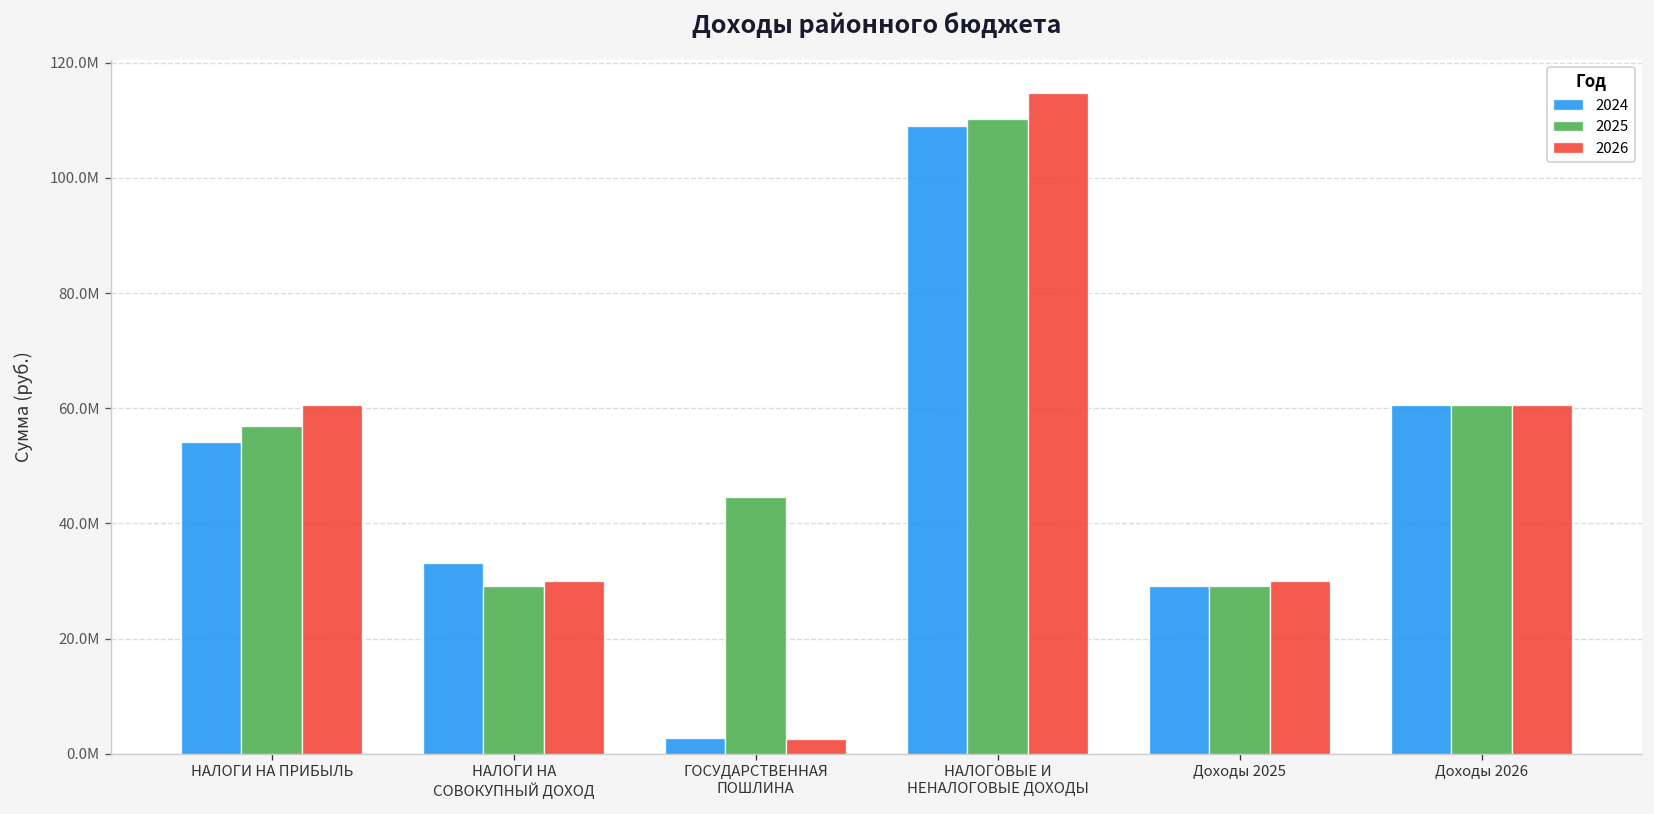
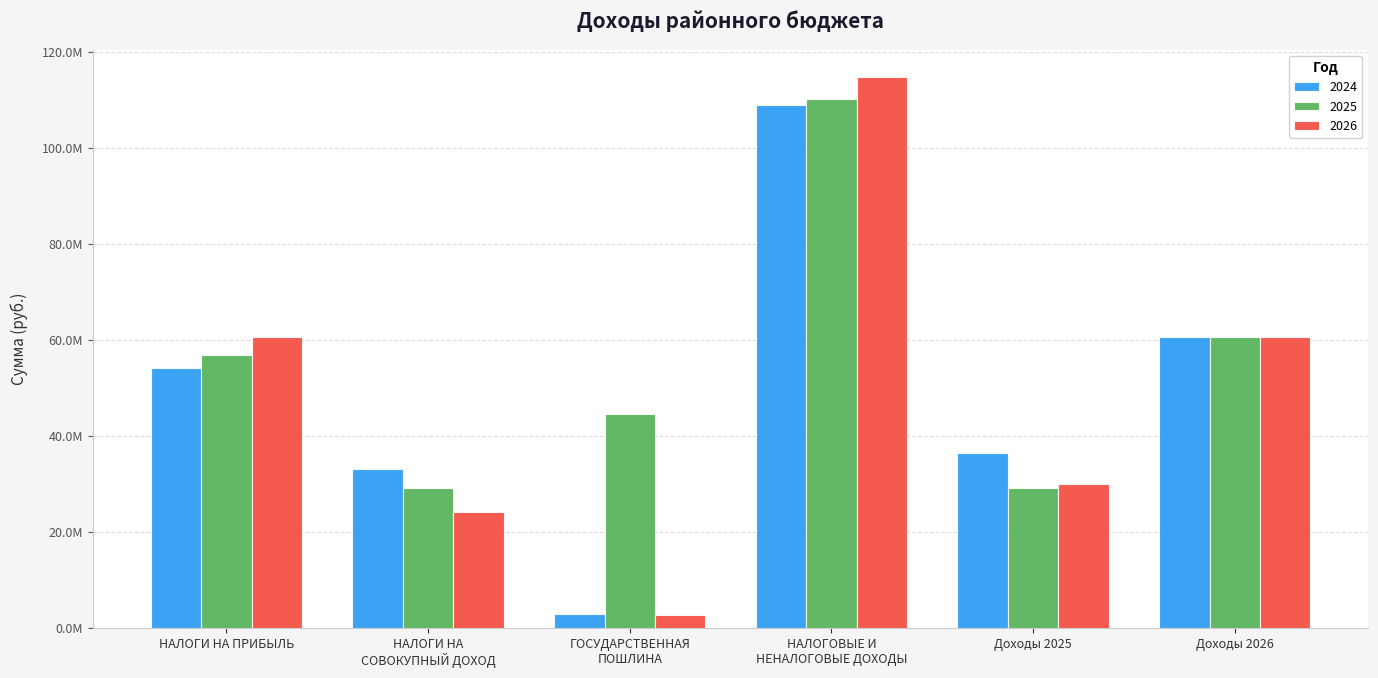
  {
    "2024": {
      "НАЛОГИ НА ПРИБЫЛЬ": 54000000,
      "НАЛОГИ НА СОВОКУПНЫЙ ДОХОД": 33000000,
      "ГОСУДАРСТВЕННАЯ ПОШЛИНА": 3000000,
      "НАЛОГОВЫЕ И НЕНАЛОГОВЫЕ ДОХОДЫ": 109000000,
-     "Доходы 2025": 29000000,
+     "Доходы 2025": 36000000,
      "Доходы 2026": 61000000
    },
    "2025": {
      "НАЛОГИ НА ПРИБЫЛЬ": 57000000,
      "НАЛОГИ НА СОВОКУПНЫЙ ДОХОД": 29000000,
      "ГОСУДАРСТВЕННАЯ ПОШЛИНА": 45000000,
      "НАЛОГОВЫЕ И НЕНАЛОГОВЫЕ ДОХОДЫ": 110000000,
      "Доходы 2025": 29000000,
      "Доходы 2026": 61000000
    },
    "2026": {
      "НАЛОГИ НА ПРИБЫЛЬ": 61000000,
-     "НАЛОГИ НА СОВОКУПНЫЙ ДОХОД": 30000000,
+     "НАЛОГИ НА СОВОКУПНЫЙ ДОХОД": 24000000,
      "ГОСУДАРСТВЕННАЯ ПОШЛИНА": 3000000,
      "НАЛОГОВЫЕ И НЕНАЛОГОВЫЕ ДОХОДЫ": 115000000,
      "Доходы 2025": 30000000,
      "Доходы 2026": 61000000
    }
  }
